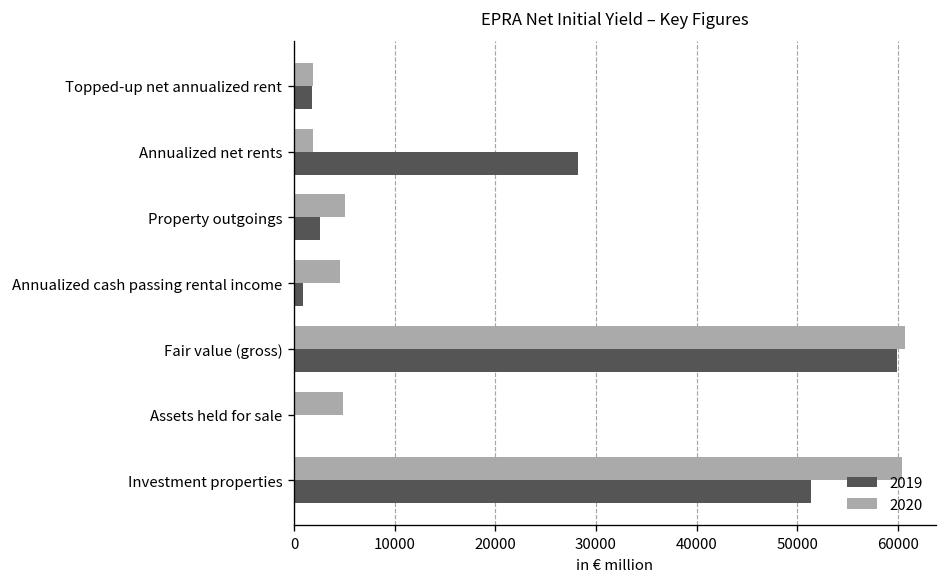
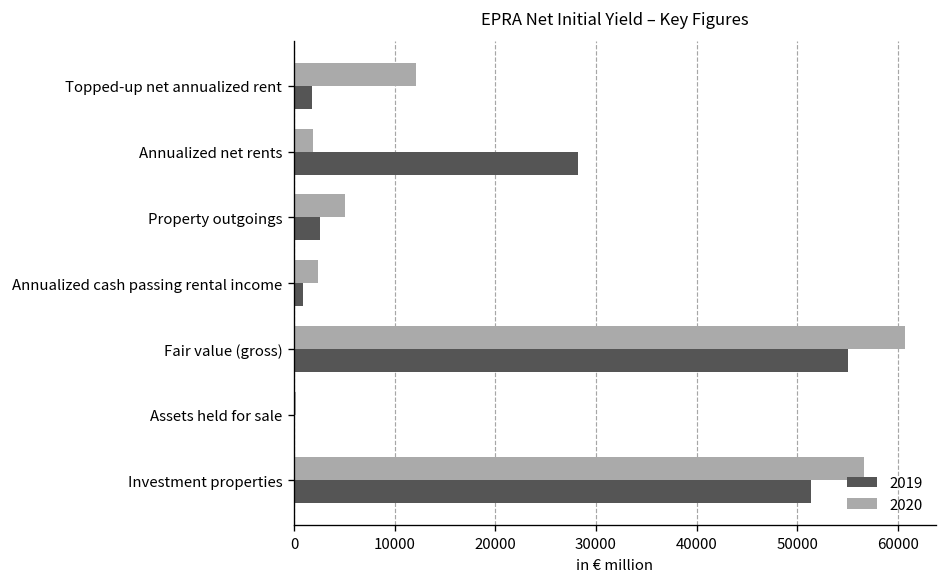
  {
    "2019": {
      "Topped-up net annualized rent": 2000,
      "Annualized net rents": 28000,
      "Property outgoings": 3000,
      "Annualized cash passing rental income": 1000,
-     "Fair value (gross)": 60000,
+     "Fair value (gross)": 55000,
      "Investment properties": 51000
    },
    "2020": {
-     "Topped-up net annualized rent": 2000,
+     "Topped-up net annualized rent": 12000,
      "Annualized net rents": 2000,
      "Property outgoings": 5000,
-     "Annualized cash passing rental income": 5000,
+     "Annualized cash passing rental income": 2000,
      "Fair value (gross)": 61000,
-     "Assets held for sale": 5000,
-     "Investment properties": 60000
+     "Assets held for sale": 0,
+     "Investment properties": 57000
    }
  }
